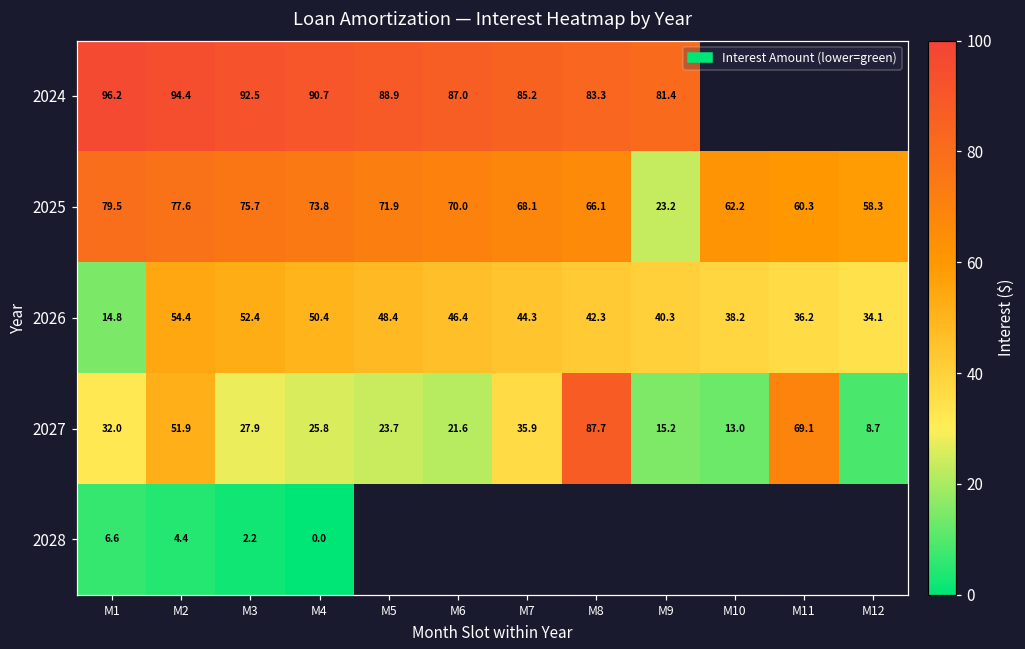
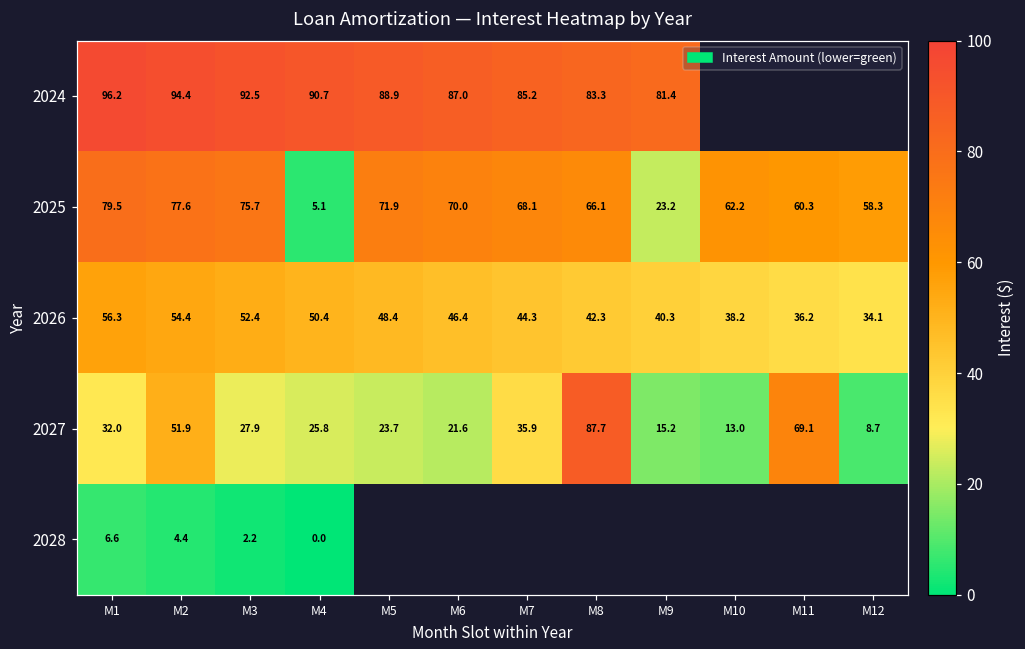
  {
    "2024": {
      "M1": 96.2,
      "M2": 94.4,
      "M3": 92.5,
      "M4": 90.7,
      "M5": 88.9,
      "M6": 87.0,
      "M7": 85.2,
      "M8": 83.3,
      "M9": 81.4
    },
    "2025": {
      "M1": 79.5,
      "M2": 77.6,
      "M3": 75.7,
-     "M4": 73.8,
+     "M4": 5.1,
      "M5": 71.9,
      "M6": 70.0,
      "M7": 68.1,
      "M8": 66.1,
      "M9": 23.2,
      "M10": 62.2,
      "M11": 60.3,
      "M12": 58.3
    },
    "2026": {
-     "M1": 14.8,
+     "M1": 56.3,
      "M2": 54.4,
      "M3": 52.4,
      "M4": 50.4,
      "M5": 48.4,
      "M6": 46.4,
      "M7": 44.3,
      "M8": 42.3,
      "M9": 40.3,
      "M10": 38.2,
      "M11": 36.2,
      "M12": 34.1
    },
    "2027": {
      "M1": 32.0,
      "M2": 51.9,
      "M3": 27.9,
      "M4": 25.8,
      "M5": 23.7,
      "M6": 21.6,
      "M7": 35.9,
      "M8": 87.7,
      "M9": 15.2,
      "M10": 13.0,
      "M11": 69.1,
      "M12": 8.7
    },
    "2028": {
      "M1": 6.6,
      "M2": 4.4,
      "M3": 2.2,
      "M4": 0.0
    }
  }
